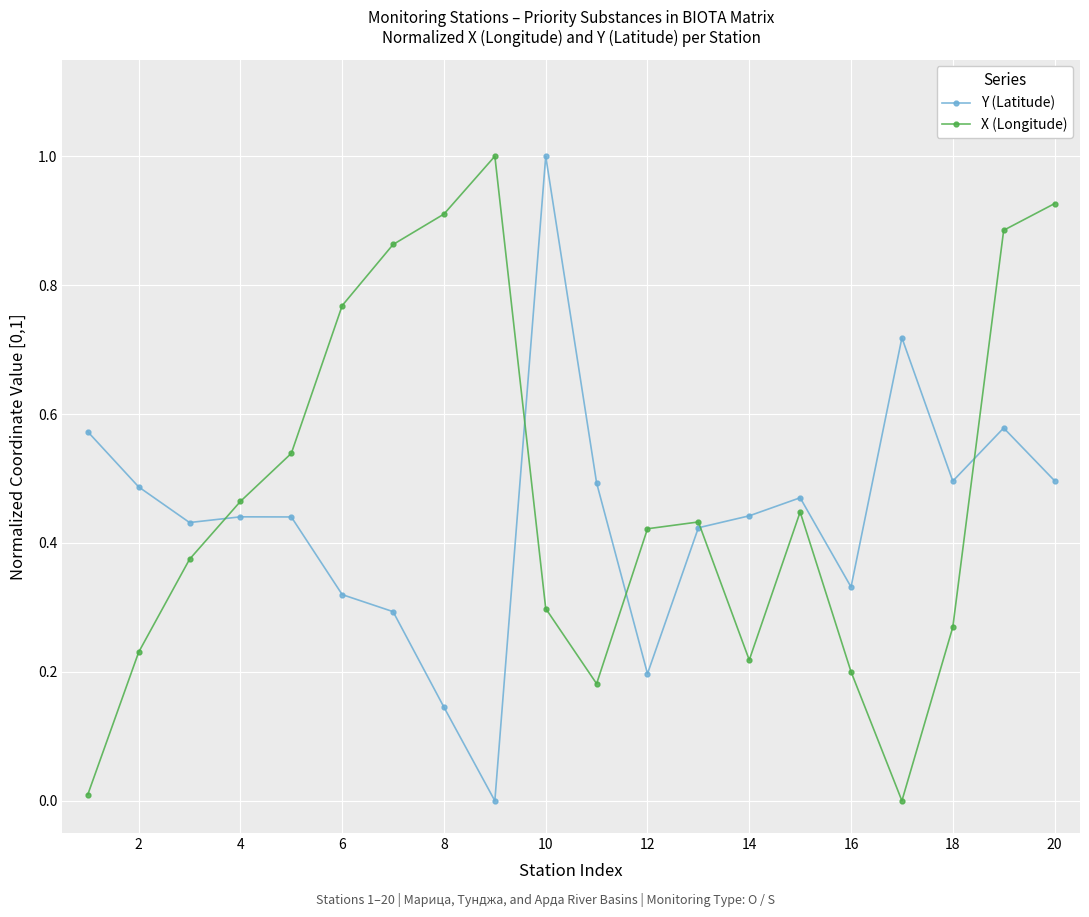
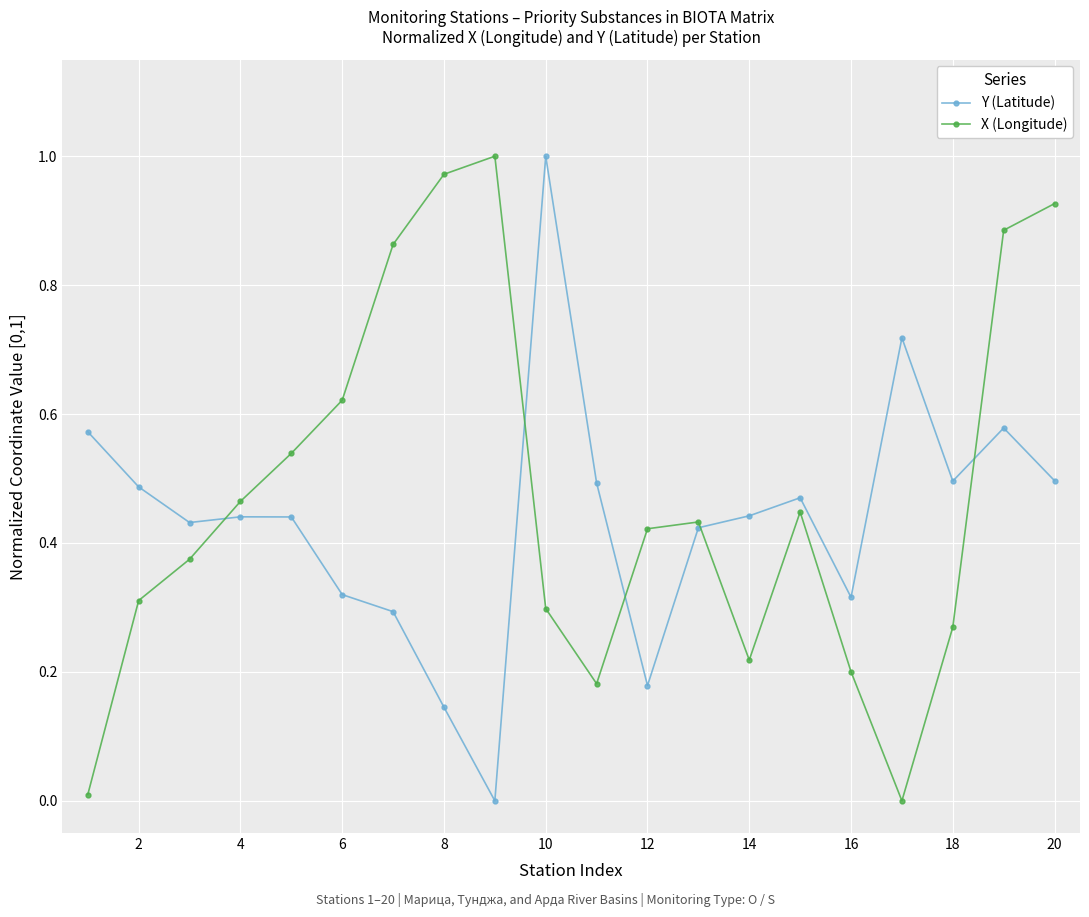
  {
    "Y (Latitude)": {
      "2": 0.49,
      "4": 0.44,
      "6": 0.32,
      "8": 0.15,
      "10": 1.00,
-     "12": 0.20,
+     "12": 0.18,
      "14": 0.44,
-     "16": 0.33,
+     "16": 0.32,
      "18": 0.50,
      "20": 0.50
    },
    "X (Longitude)": {
-     "2": 0.23,
+     "2": 0.31,
      "4": 0.46,
-     "6": 0.77,
-     "8": 0.91,
+     "6": 0.62,
+     "8": 0.97,
      "10": 0.30,
      "12": 0.42,
      "14": 0.22,
      "16": 0.20,
      "18": 0.27,
      "20": 0.93
    }
  }
